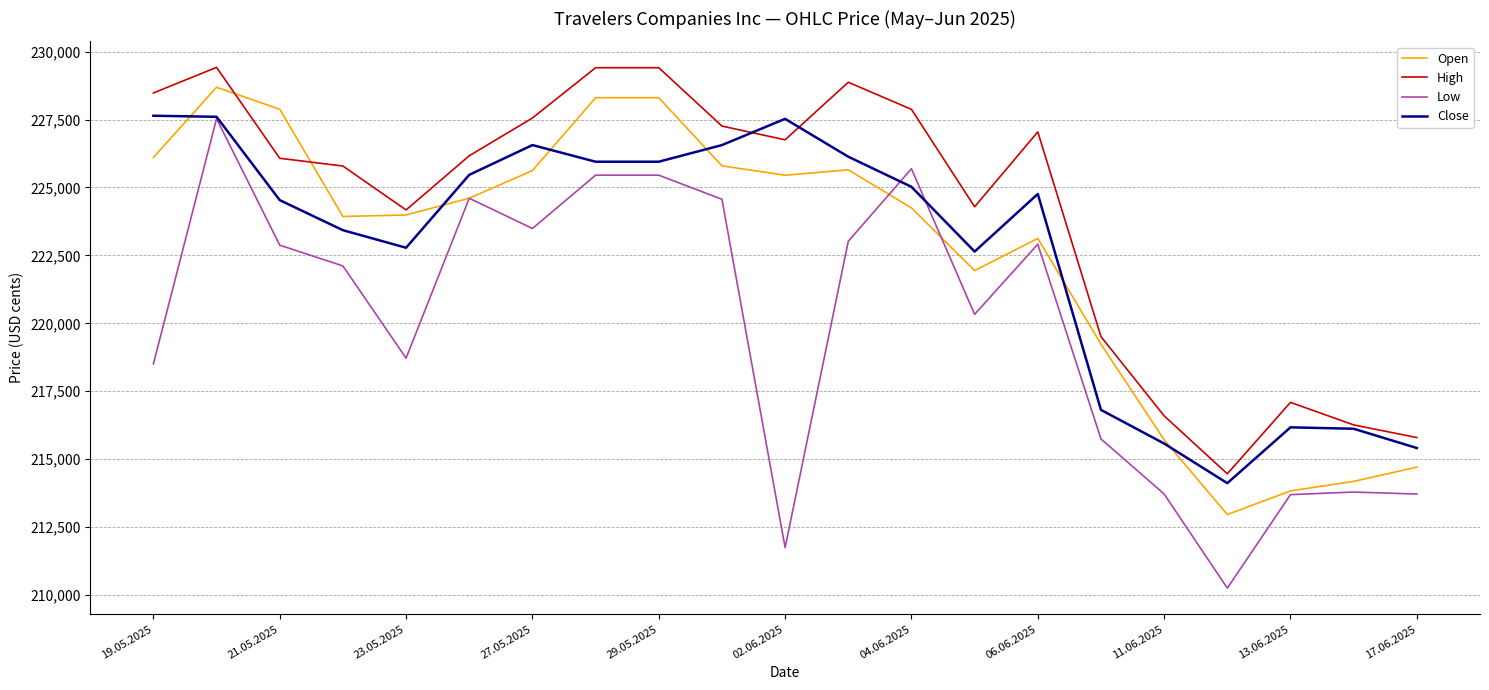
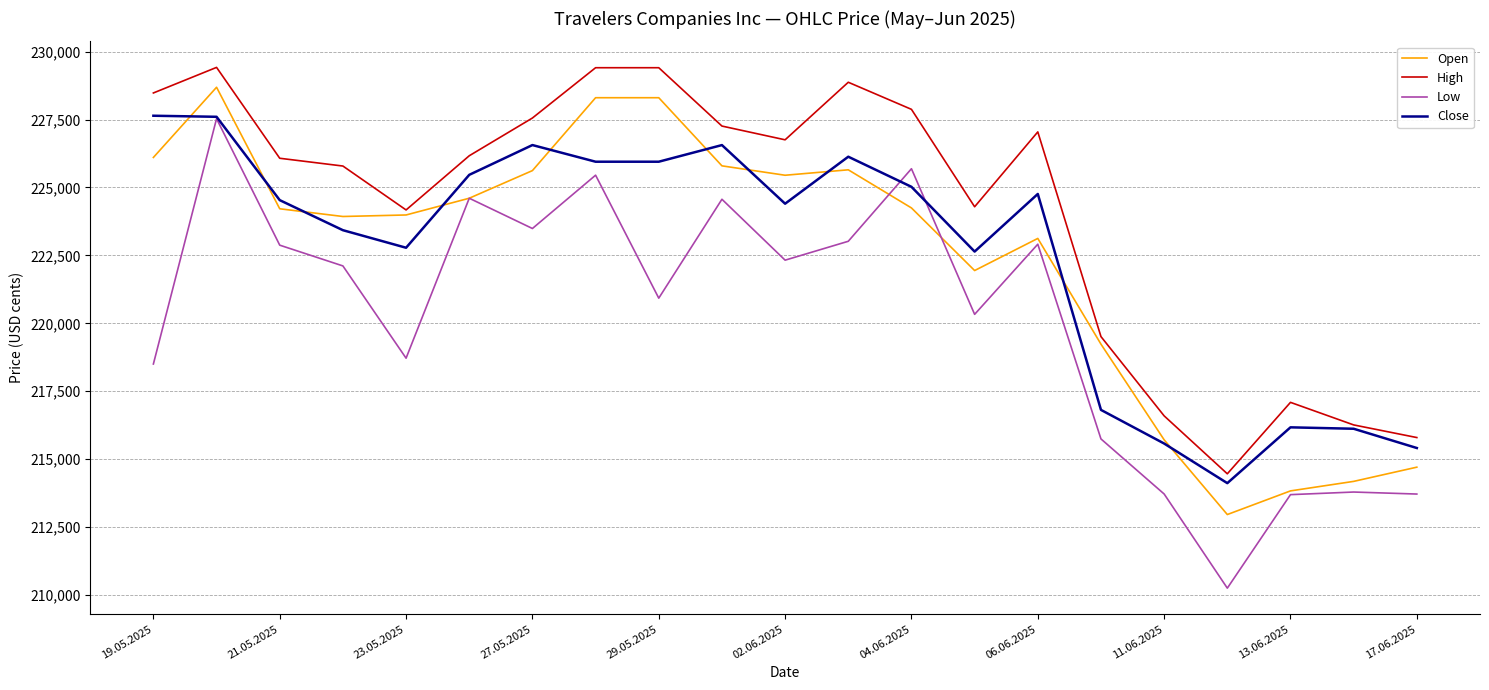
  {
    "Open": {
      "19.05.2025": "226,100",
-     "21.05.2025": "227,900",
+     "21.05.2025": "224,200",
      "23.05.2025": "224,000",
      "27.05.2025": "225,600",
      "29.05.2025": "228,300",
      "02.06.2025": "225,500",
      "04.06.2025": "224,200",
      "06.06.2025": "223,100",
      "11.06.2025": "215,700",
      "13.06.2025": "213,800",
      "17.06.2025": "214,700"
    },
    "High": {
      "19.05.2025": "228,500",
      "21.05.2025": "226,100",
      "23.05.2025": "224,200",
      "27.05.2025": "227,600",
      "29.05.2025": "229,400",
      "02.06.2025": "226,800",
      "04.06.2025": "227,900",
      "06.06.2025": "227,000",
      "11.06.2025": "216,600",
      "13.06.2025": "217,100",
      "17.06.2025": "215,800"
    },
    "Low": {
      "19.05.2025": "218,500",
      "21.05.2025": "222,900",
      "23.05.2025": "218,700",
      "27.05.2025": "223,500",
-     "29.05.2025": "225,500",
-     "02.06.2025": "211,700",
+     "29.05.2025": "220,900",
+     "02.06.2025": "222,300",
      "04.06.2025": "225,700",
      "06.06.2025": "222,900",
      "11.06.2025": "213,700",
      "13.06.2025": "213,700",
      "17.06.2025": "213,700"
    },
    "Close": {
      "19.05.2025": "227,600",
      "21.05.2025": "224,500",
      "23.05.2025": "222,800",
      "27.05.2025": "226,600",
      "29.05.2025": "225,900",
-     "02.06.2025": "227,500",
+     "02.06.2025": "224,400",
      "04.06.2025": "225,000",
      "06.06.2025": "224,800",
      "11.06.2025": "215,600",
      "13.06.2025": "216,200",
      "17.06.2025": "215,400"
    }
  }
